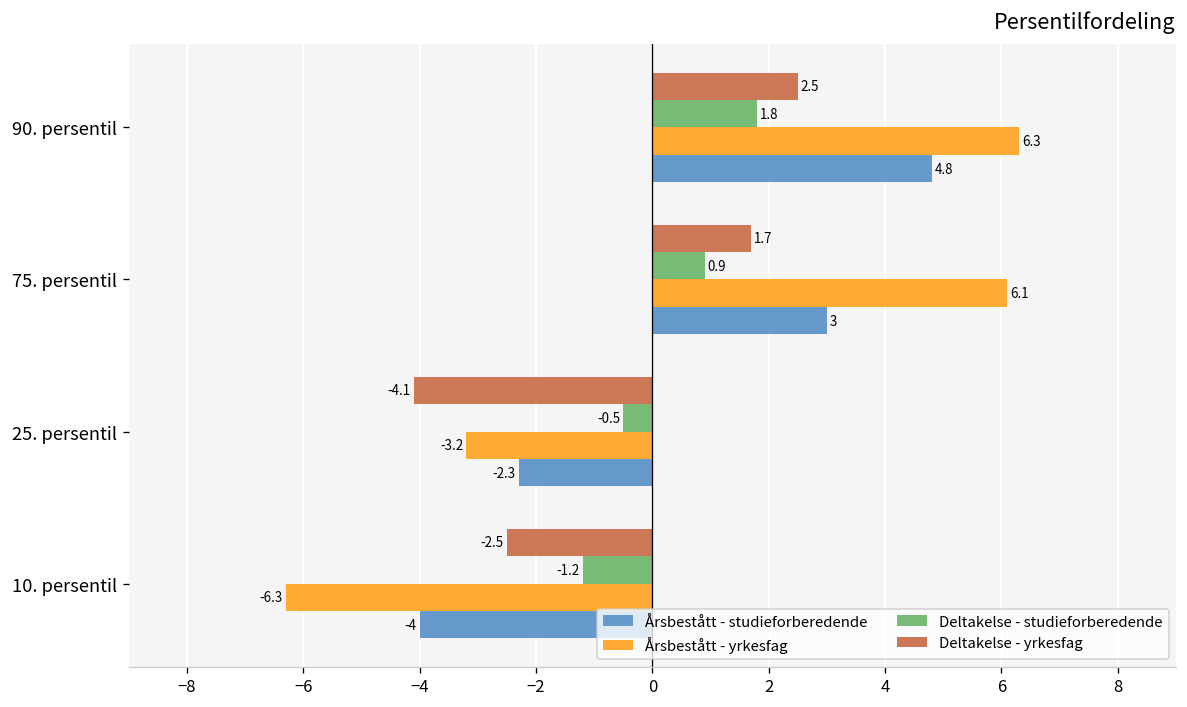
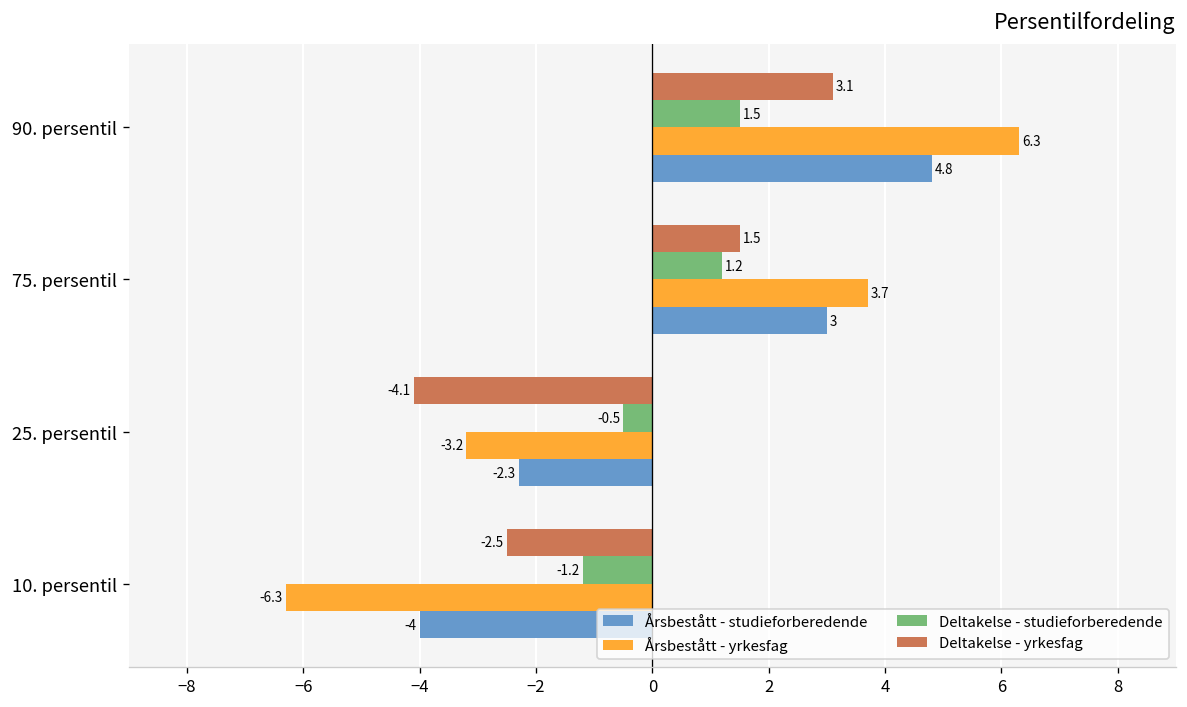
  {
    "Årsbestått - studieforberedende": {
      "90. persentil": 4.8,
      "75. persentil": 3,
      "25. persentil": -2.3,
      "10. persentil": -4
    },
    "Årsbestått - yrkesfag": {
      "90. persentil": 6.3,
-     "75. persentil": 6.1,
+     "75. persentil": 3.7,
      "25. persentil": -3.2,
      "10. persentil": -6.3
    },
    "Deltakelse - studieforberedende": {
-     "90. persentil": 1.8,
-     "75. persentil": 0.9,
+     "90. persentil": 1.5,
+     "75. persentil": 1.2,
      "25. persentil": -0.5,
      "10. persentil": -1.2
    },
    "Deltakelse - yrkesfag": {
-     "90. persentil": 2.5,
-     "75. persentil": 1.7,
+     "90. persentil": 3.1,
+     "75. persentil": 1.5,
      "25. persentil": -4.1,
      "10. persentil": -2.5
    }
  }
